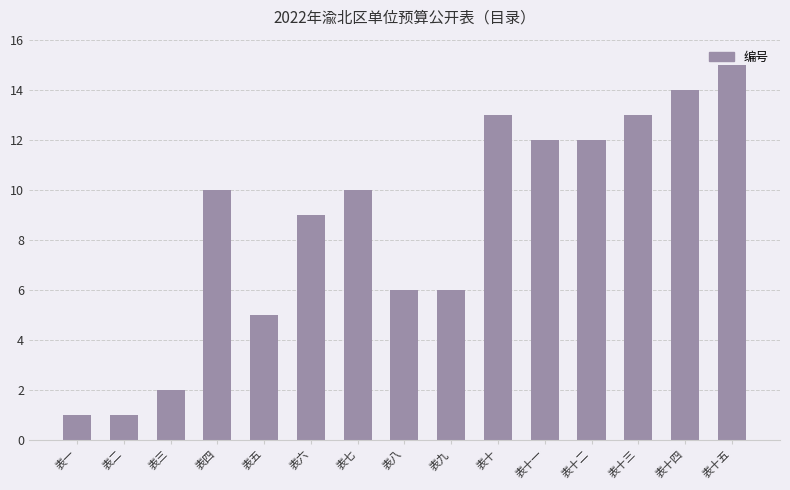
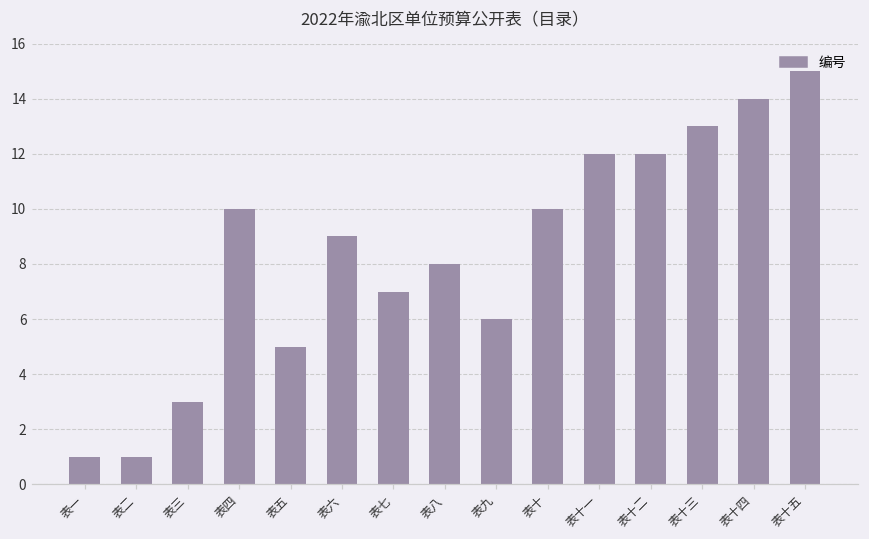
  {
    "表一": 1,
    "表二": 1,
-   "表三": 2,
+   "表三": 3,
    "表四": 10,
    "表五": 5,
    "表六": 9,
-   "表七": 10,
-   "表八": 6,
+   "表七": 7,
+   "表八": 8,
    "表九": 6,
-   "表十": 13,
+   "表十": 10,
    "表十一": 12,
    "表十二": 12,
    "表十三": 13,
    "表十四": 14,
    "表十五": 15
  }
